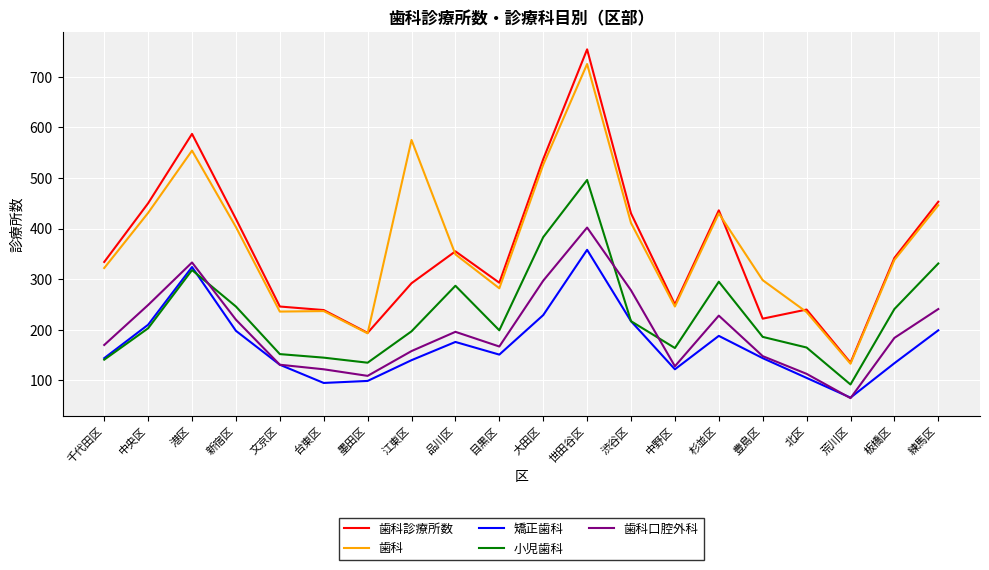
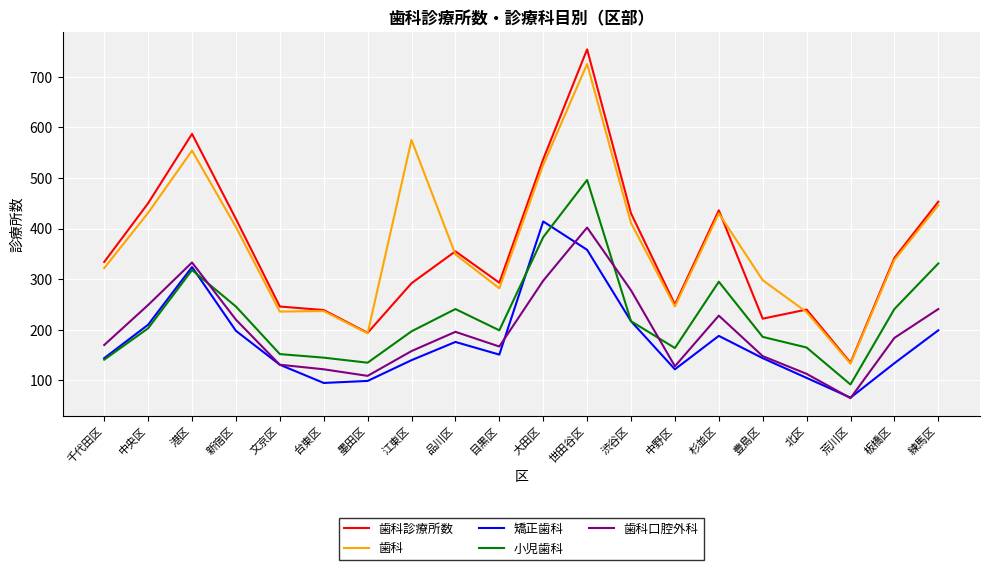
  {
    "歯科診療所数": {
      "千代田区": 330,
      "中央区": 450,
      "港区": 590,
      "新宿区": 420,
      "文京区": 250,
      "江東区": 290,
      "品川区": 360,
      "目黒区": 290,
      "大田区": 540,
      "世田谷区": 750,
      "渋谷区": 430,
      "杉並区": 440,
      "豊島区": 220,
      "練馬区": 450
    },
    "歯科": {
      "千代田区": 320,
      "中央区": 430,
      "港区": 550,
      "新宿区": 400,
      "文京区": 240,
      "江東区": 580,
      "品川区": 350,
      "目黒区": 280,
      "大田区": 530,
      "世田谷区": 730,
      "渋谷区": 410,
      "杉並区": 430,
      "豊島区": 300,
      "練馬区": 450
    },
    "矯正歯科": {
      "中央区": 210,
      "港区": 320,
      "新宿区": 200,
      "台東区": 100,
      "墨田区": 100,
      "江東区": 140,
      "品川区": 180,
      "目黒区": 150,
-     "大田区": 230,
+     "大田区": 410,
      "世田谷区": 360,
      "中野区": 120,
      "杉並区": 190,
      "北区": 110,
      "板橋区": 130,
      "練馬区": 200
    },
    "小児歯科": {
      "中央区": 200,
      "港区": 320,
      "新宿区": 250,
      "文京区": 150,
      "台東区": 150,
      "墨田区": 140,
      "江東区": 200,
-     "品川区": 290,
+     "品川区": 240,
      "目黒区": 200,
      "大田区": 380,
      "世田谷区": 500,
      "中野区": 160,
      "杉並区": 300,
      "豊島区": 190,
      "北区": 170,
      "荒川区": 90,
      "板橋区": 240,
      "練馬区": 330
    },
    "歯科口腔外科": {
      "千代田区": 170,
      "中央区": 250,
      "港区": 330,
      "新宿区": 220,
      "台東区": 120,
      "墨田区": 110,
      "江東区": 160,
      "品川区": 200,
      "目黒区": 170,
      "大田区": 300,
      "世田谷区": 400,
      "渋谷区": 280,
      "中野区": 130,
      "杉並区": 230,
      "北区": 110,
      "板橋区": 180,
      "練馬区": 240
    }
  }
